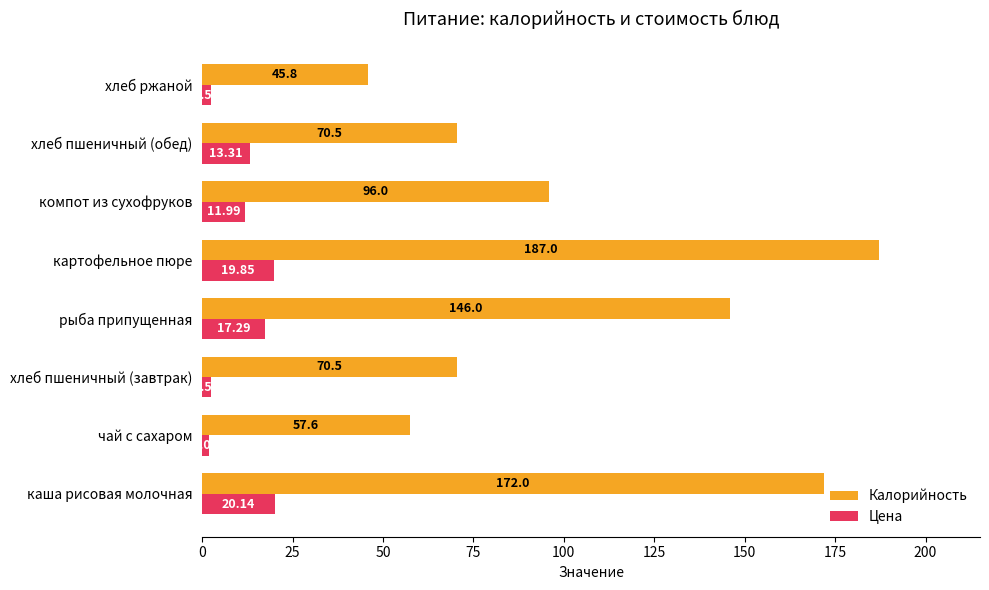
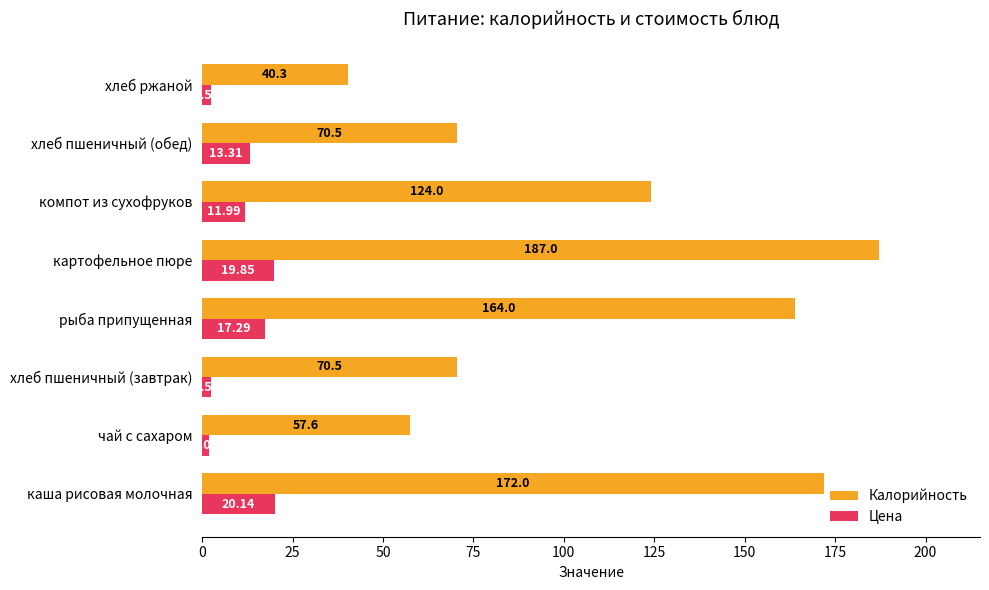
  {
    "Калорийность": {
-     "хлеб ржаной": 45.8,
+     "хлеб ржаной": 40.3,
      "хлеб пшеничный (обед)": 70.5,
-     "компот из сухофруков": 96.0,
+     "компот из сухофруков": 124.0,
      "картофельное пюре": 187.0,
-     "рыба припущенная": 146.0,
+     "рыба припущенная": 164.0,
      "хлеб пшеничный (завтрак)": 70.5,
      "чай с сахаром": 57.6,
      "каша рисовая молочная": 172.0
    },
    "Цена": {
      "хлеб пшеничный (обед)": 13.31,
      "компот из сухофруков": 11.99,
      "картофельное пюре": 19.85,
      "рыба припущенная": 17.29,
      "каша рисовая молочная": 20.14
    }
  }
